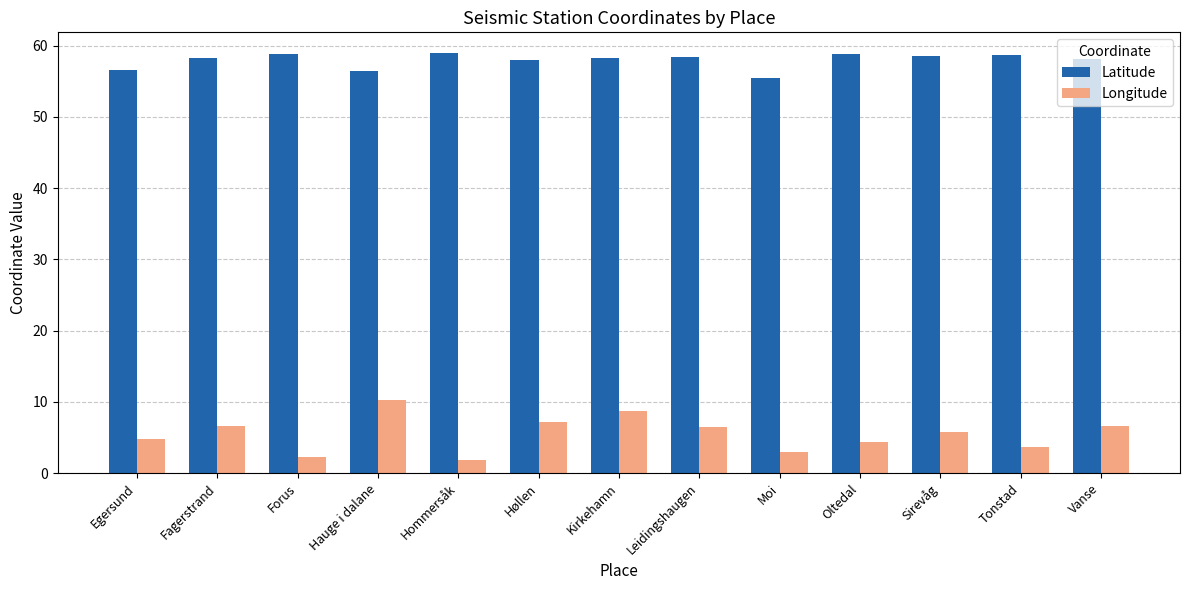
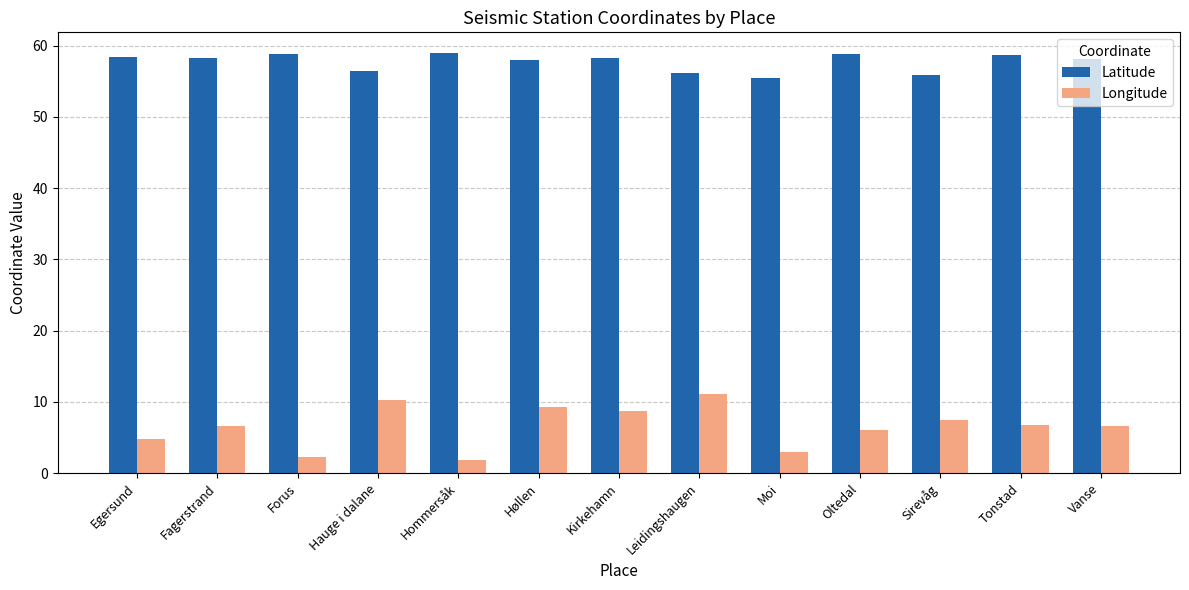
  {
    "Latitude": {
-     "Egersund": 57,
+     "Egersund": 58,
      "Fagerstrand": 58,
      "Forus": 59,
      "Hauge i dalane": 56,
      "Hommersåk": 59,
      "Høllen": 58,
      "Kirkehamn": 58,
-     "Leidingshaugen": 58,
+     "Leidingshaugen": 56,
      "Moi": 55,
      "Oltedal": 59,
-     "Sirevåg": 59,
+     "Sirevåg": 56,
      "Tonstad": 59
    },
    "Longitude": {
      "Egersund": 5,
      "Fagerstrand": 7,
      "Forus": 2,
      "Hauge i dalane": 10,
      "Hommersåk": 2,
-     "Høllen": 7,
+     "Høllen": 9,
      "Kirkehamn": 9,
-     "Leidingshaugen": 7,
+     "Leidingshaugen": 11,
      "Moi": 3,
-     "Oltedal": 4,
-     "Sirevåg": 6,
-     "Tonstad": 4,
+     "Oltedal": 6,
+     "Sirevåg": 7,
+     "Tonstad": 7,
      "Vanse": 7
    }
  }
